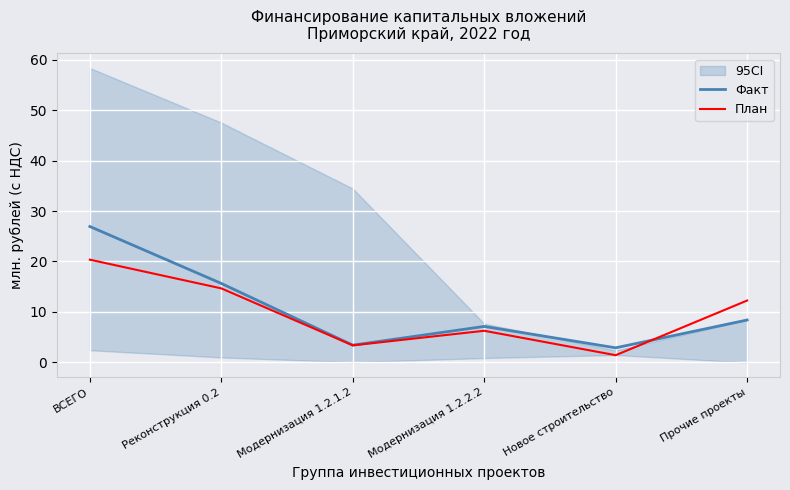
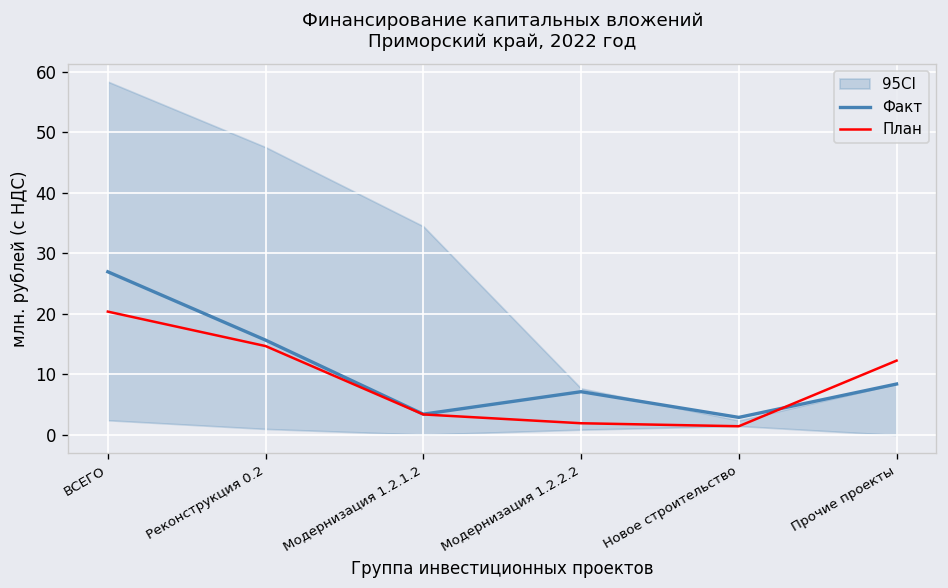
  {
    "План": {
      "ВСЕГО": 20,
      "Реконструкция 0.2": 15,
-     "Модернизация 1.2.2.2": 6,
+     "Модернизация 1.2.2.2": 2,
      "Новое строительство": 1,
      "Прочие проекты": 12
    }
  }
